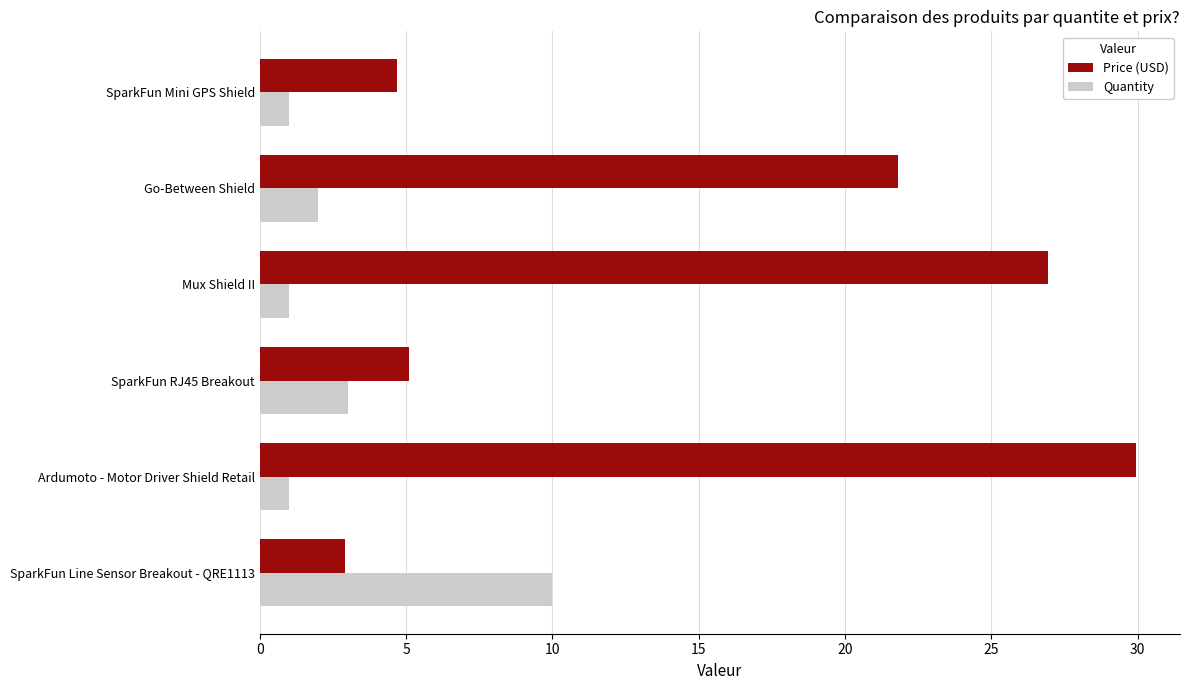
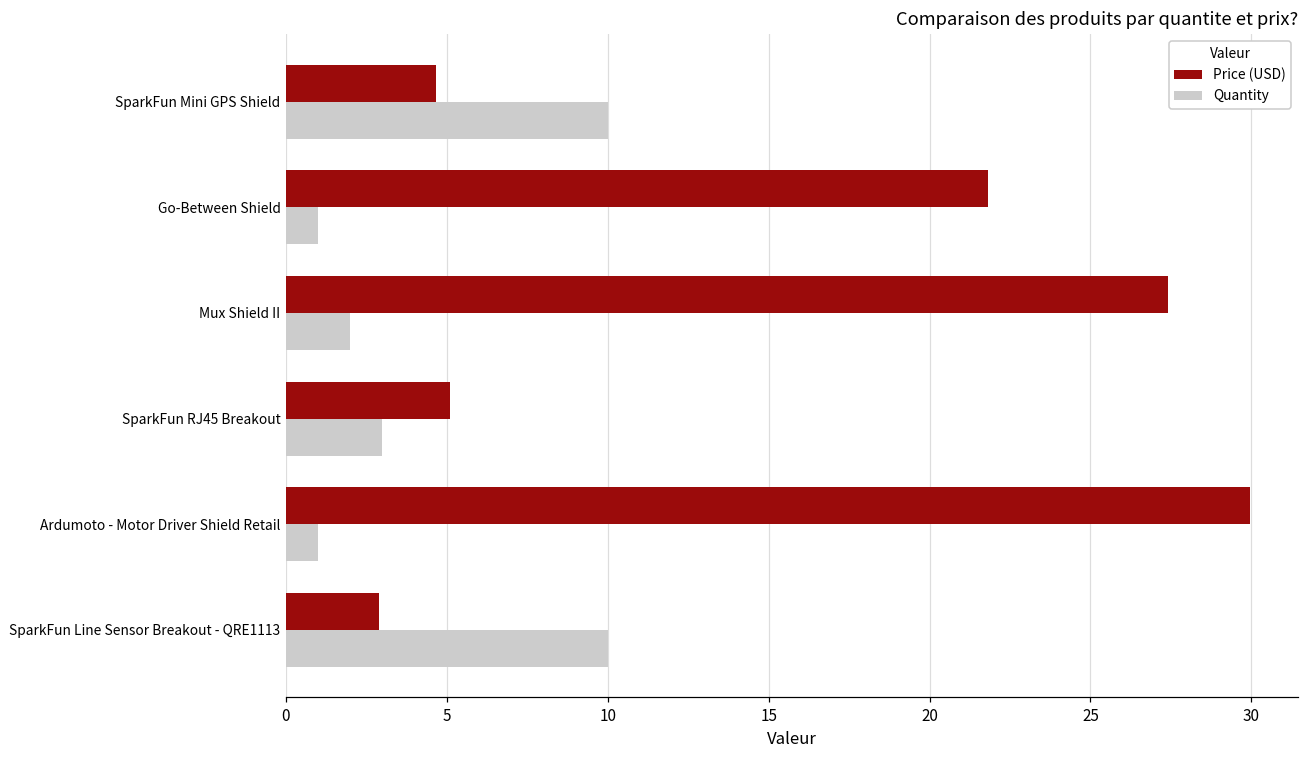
  {
    "Price (USD)": {
      "SparkFun Mini GPS Shield": 4.7,
      "Go-Between Shield": 21.8,
-     "Mux Shield II": 27.0,
+     "Mux Shield II": 27.4,
      "SparkFun RJ45 Breakout": 5.1,
      "Ardumoto - Motor Driver Shield Retail": 30.0,
      "SparkFun Line Sensor Breakout - QRE1113": 2.9
    },
    "Quantity": {
-     "SparkFun Mini GPS Shield": 1,
-     "Go-Between Shield": 2,
-     "Mux Shield II": 1,
+     "SparkFun Mini GPS Shield": 10,
+     "Go-Between Shield": 1,
+     "Mux Shield II": 2,
      "SparkFun RJ45 Breakout": 3,
      "Ardumoto - Motor Driver Shield Retail": 1,
      "SparkFun Line Sensor Breakout - QRE1113": 10
    }
  }
